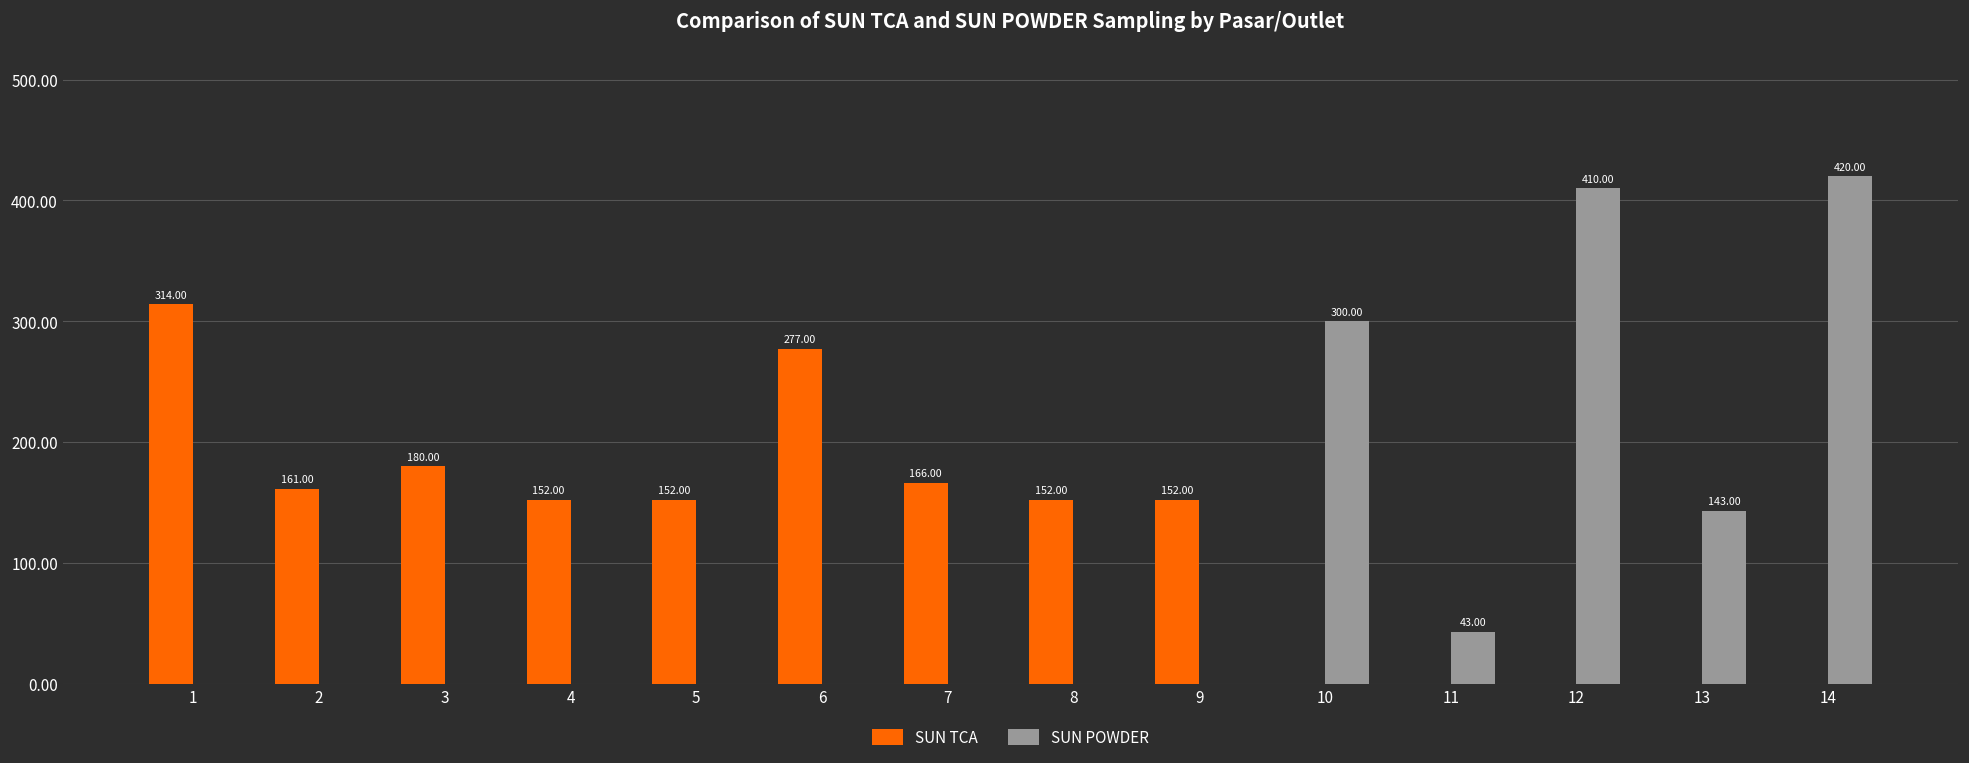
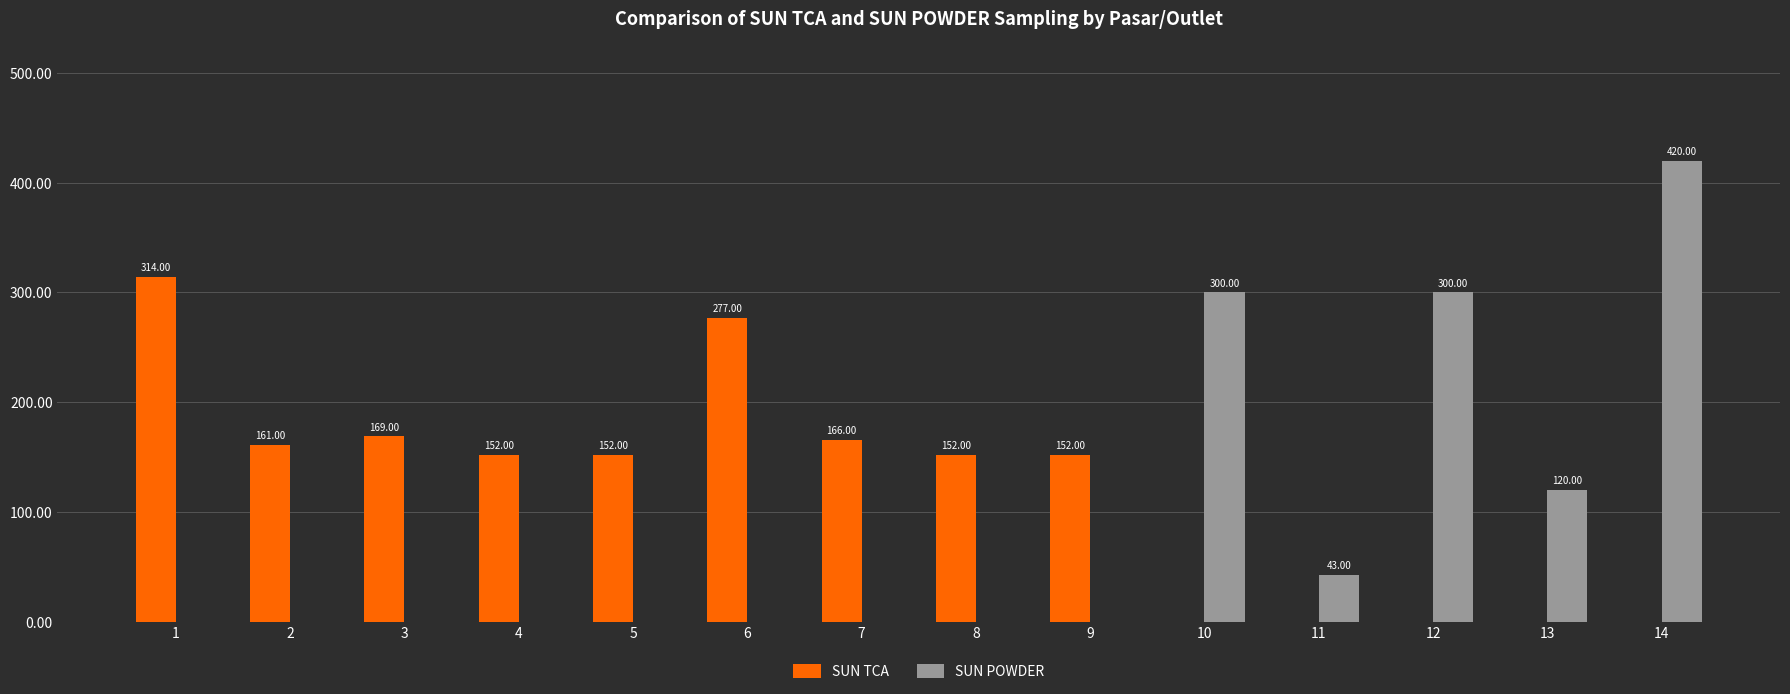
  {
    "SUN TCA": {
      "1": 314.00,
      "2": 161.00,
-     "3": 180.00,
+     "3": 169.00,
      "4": 152.00,
      "5": 152.00,
      "6": 277.00,
      "7": 166.00,
      "8": 152.00,
      "9": 152.00
    },
    "SUN POWDER": {
      "10": 300.00,
      "11": 43.00,
-     "12": 410.00,
-     "13": 143.00,
+     "12": 300.00,
+     "13": 120.00,
      "14": 420.00
    }
  }
